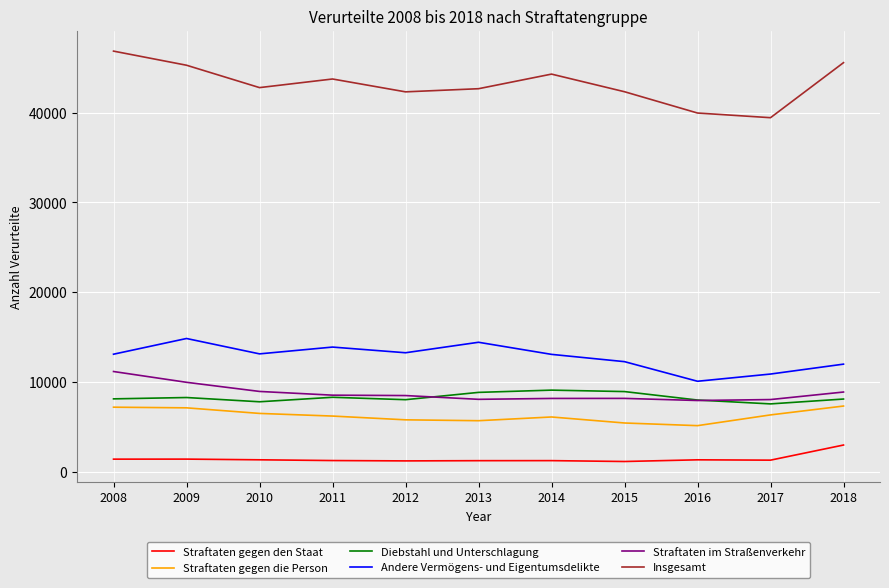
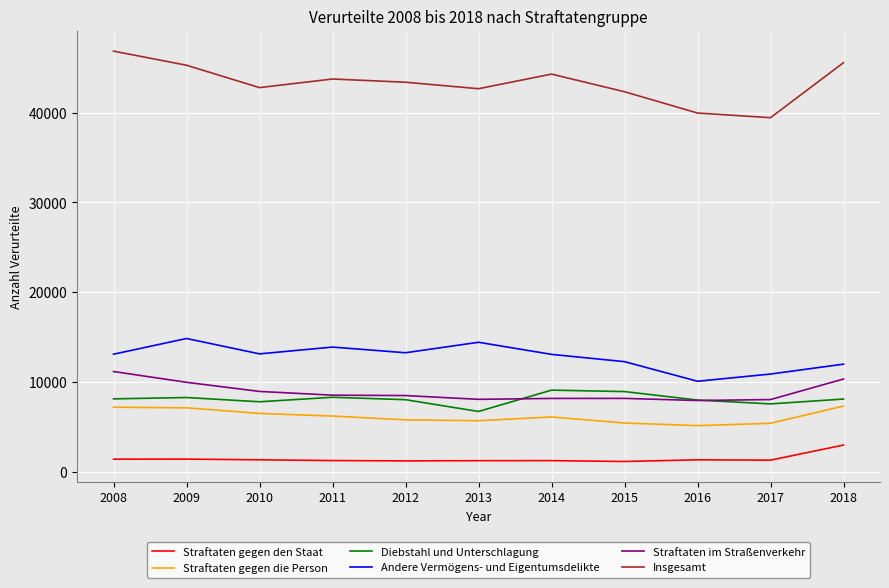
  {
    "Straftaten gegen den Staat": {
      "2008": 1000,
      "2009": 1000,
      "2010": 1000,
      "2011": 1000,
      "2012": 1000,
      "2013": 1000,
      "2014": 1000,
      "2015": 1000,
      "2016": 1000,
      "2017": 1000,
      "2018": 3000
    },
    "Straftaten gegen die Person": {
      "2008": 7000,
      "2009": 7000,
      "2010": 6000,
      "2011": 6000,
      "2012": 6000,
      "2013": 6000,
      "2014": 6000,
      "2015": 5000,
      "2016": 5000,
-     "2017": 6000,
+     "2017": 5000,
      "2018": 7000
    },
    "Diebstahl und Unterschlagung": {
      "2008": 8000,
      "2009": 8000,
      "2010": 8000,
      "2012": 8000,
-     "2013": 9000,
+     "2013": 7000,
      "2014": 9000,
      "2015": 9000,
      "2017": 8000,
      "2018": 8000
    },
    "Andere Vermögens- und Eigentumsdelikte": {
      "2008": 13000,
      "2009": 15000,
      "2010": 13000,
      "2011": 14000,
      "2012": 13000,
      "2013": 14000,
      "2014": 13000,
      "2015": 12000,
      "2016": 10000,
      "2017": 11000,
      "2018": 12000
    },
    "Straftaten im Straßenverkehr": {
      "2008": 11000,
      "2009": 10000,
      "2010": 9000,
      "2012": 8000,
      "2013": 8000,
      "2014": 8000,
      "2015": 8000,
      "2017": 8000,
-     "2018": 9000
+     "2018": 10000
    },
    "Insgesamt": {
      "2008": 47000,
      "2009": 45000,
      "2010": 43000,
      "2011": 44000,
-     "2012": 42000,
+     "2012": 43000,
      "2013": 43000,
      "2014": 44000,
      "2015": 42000,
      "2016": 40000,
      "2017": 39000,
      "2018": 46000
    }
  }
